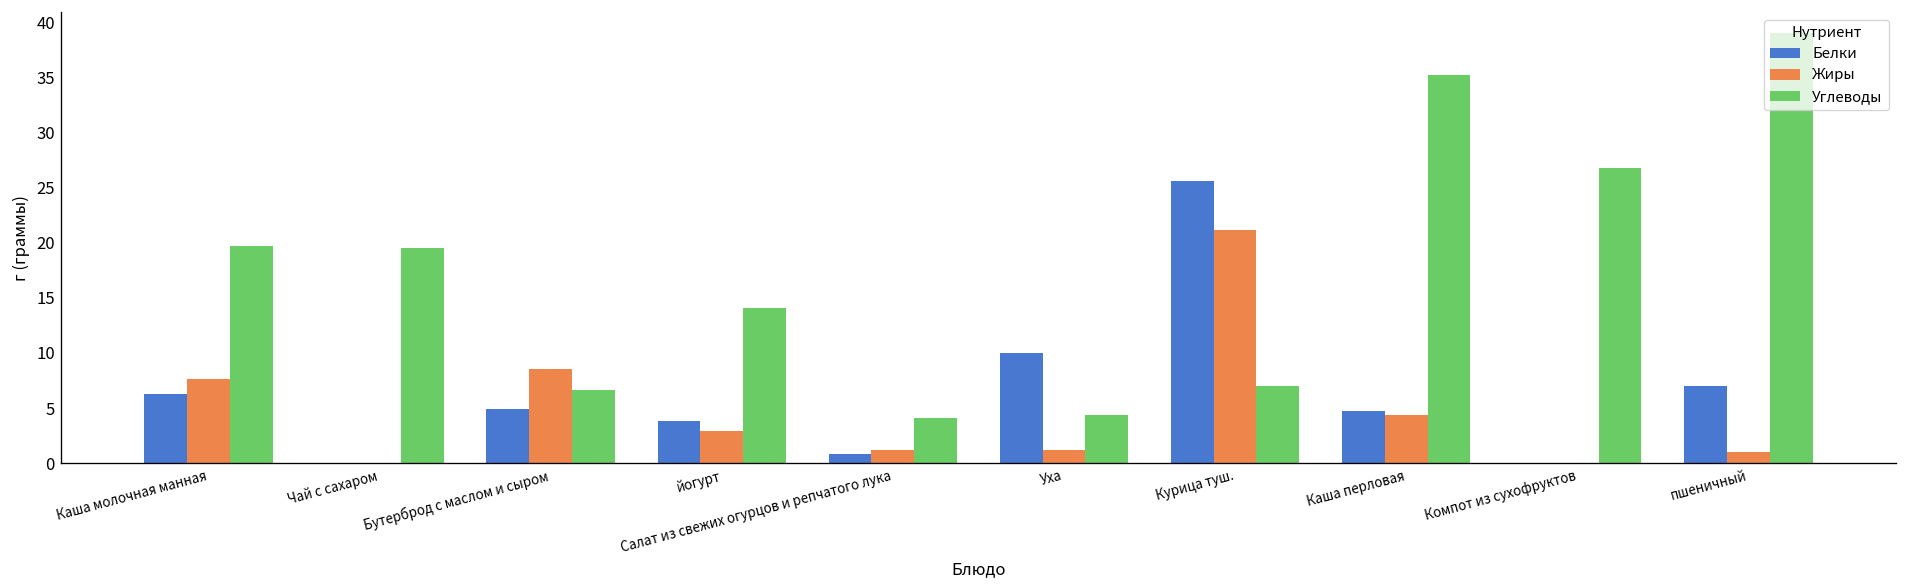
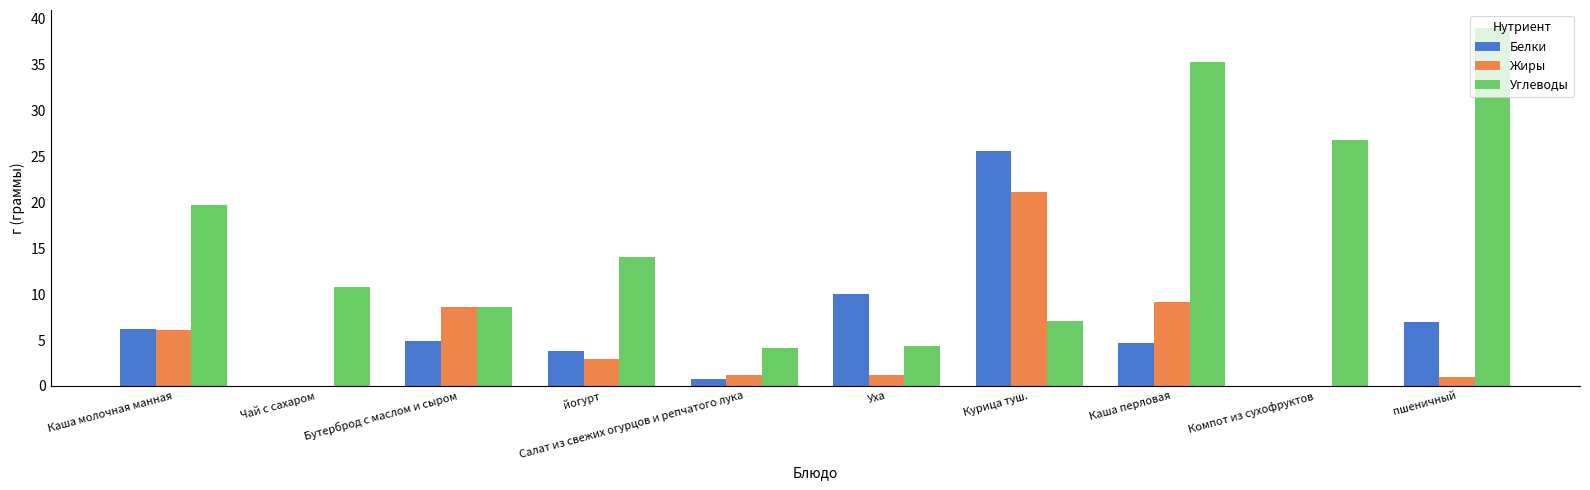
  {
    "Белки": {
      "Каша молочная манная": 6,
      "Чай с сахаром": 0,
      "Бутерброд с маслом и сыром": 5,
      "йогурт": 4,
      "Салат из свежих огурцов и репчатого лука": 1,
      "Уха": 10,
      "Курица туш.": 26,
      "Каша перловая": 5,
      "Компот из сухофруктов": 0,
      "пшеничный": 7
    },
    "Жиры": {
-     "Каша молочная манная": 8,
+     "Каша молочная манная": 6,
      "Чай с сахаром": 0,
      "Бутерброд с маслом и сыром": 9,
      "йогурт": 3,
      "Салат из свежих огурцов и репчатого лука": 1,
      "Уха": 1,
      "Курица туш.": 21,
-     "Каша перловая": 4,
+     "Каша перловая": 9,
      "Компот из сухофруктов": 0,
      "пшеничный": 1
    },
    "Углеводы": {
      "Каша молочная манная": 20,
-     "Чай с сахаром": 20,
-     "Бутерброд с маслом и сыром": 7,
+     "Чай с сахаром": 11,
+     "Бутерброд с маслом и сыром": 9,
      "йогурт": 14,
      "Салат из свежих огурцов и репчатого лука": 4,
      "Уха": 4,
      "Курица туш.": 7,
      "Каша перловая": 35,
      "Компот из сухофруктов": 27
    }
  }
